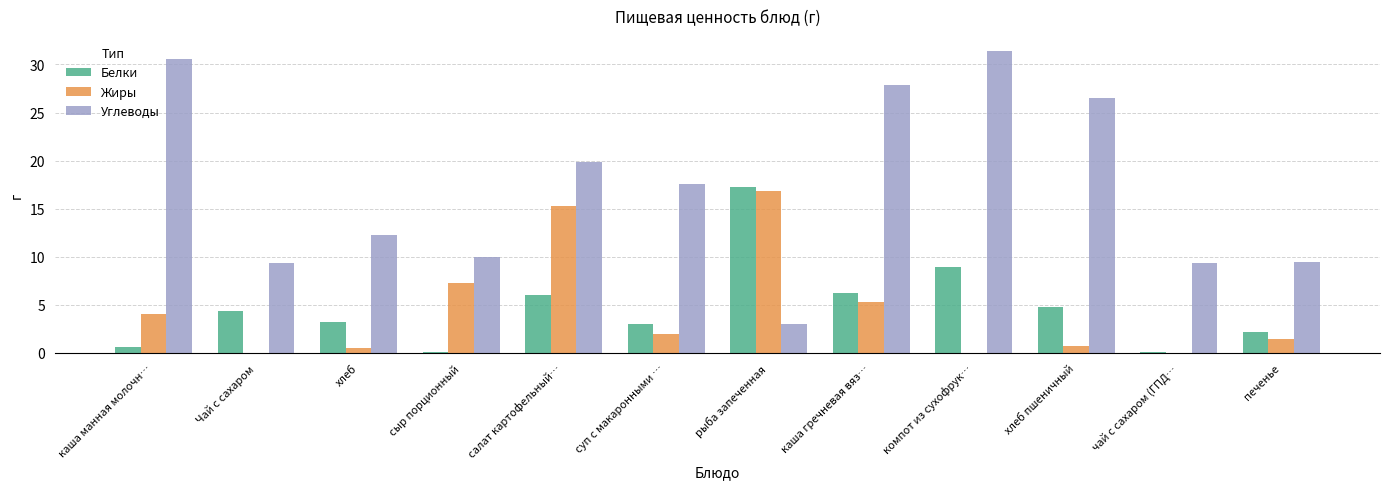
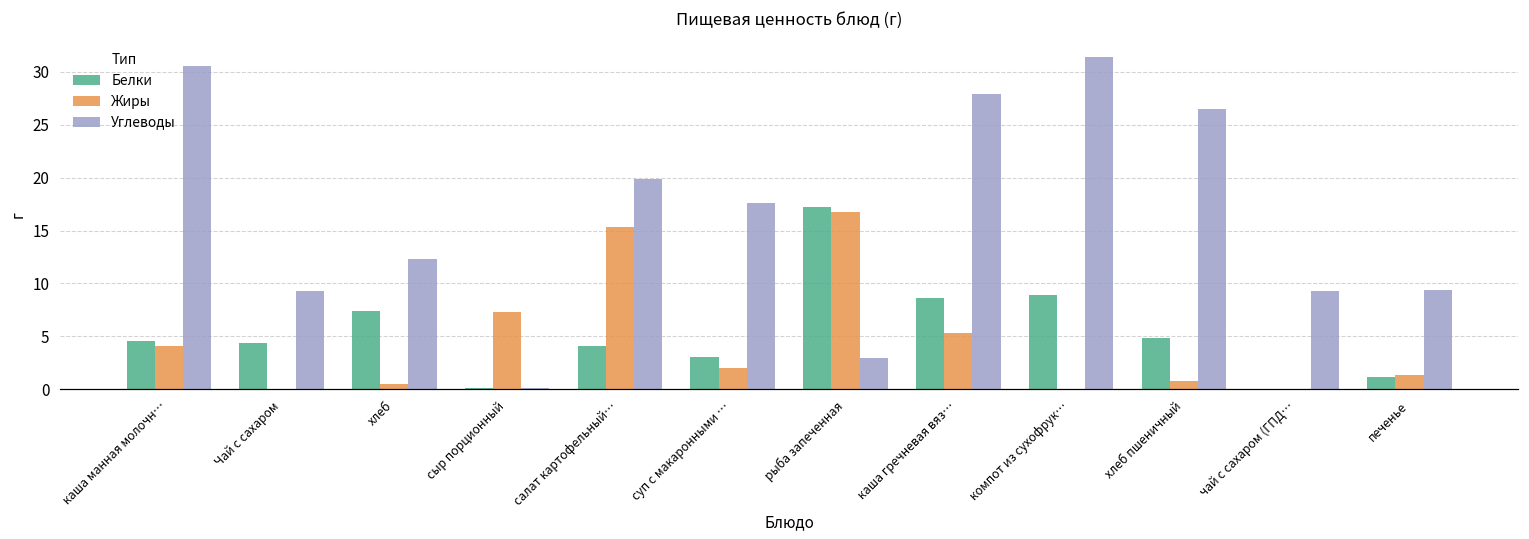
  {
    "Белки": {
-     "каша манная молочн…": 1,
+     "каша манная молочн…": 5,
      "Чай с сахаром": 4,
-     "хлеб": 3,
-     "салат картофельный…": 6,
+     "хлеб": 7,
+     "салат картофельный…": 4,
      "суп с макаронными …": 3,
      "рыба запеченная": 17,
-     "каша гречневая вяз…": 6,
+     "каша гречневая вяз…": 9,
      "компот из сухофрук…": 9,
      "хлеб пшеничный": 5,
-     "печенье": 2
+     "печенье": 1
    },
    "Жиры": {
      "каша манная молочн…": 4,
      "хлеб": 1,
      "сыр порционный": 7,
      "салат картофельный…": 15,
      "суп с макаронными …": 2,
      "рыба запеченная": 17,
      "каша гречневая вяз…": 5,
      "компот из сухофрук…": 0,
      "хлеб пшеничный": 1,
      "печенье": 1
    },
    "Углеводы": {
      "каша манная молочн…": 31,
      "Чай с сахаром": 9,
      "хлеб": 12,
-     "сыр порционный": 10,
+     "сыр порционный": 0,
      "салат картофельный…": 20,
      "суп с макаронными …": 18,
      "рыба запеченная": 3,
      "каша гречневая вяз…": 28,
      "компот из сухофрук…": 31,
      "хлеб пшеничный": 27,
      "чай с сахаром (ГПД…": 9,
      "печенье": 9
    }
  }
